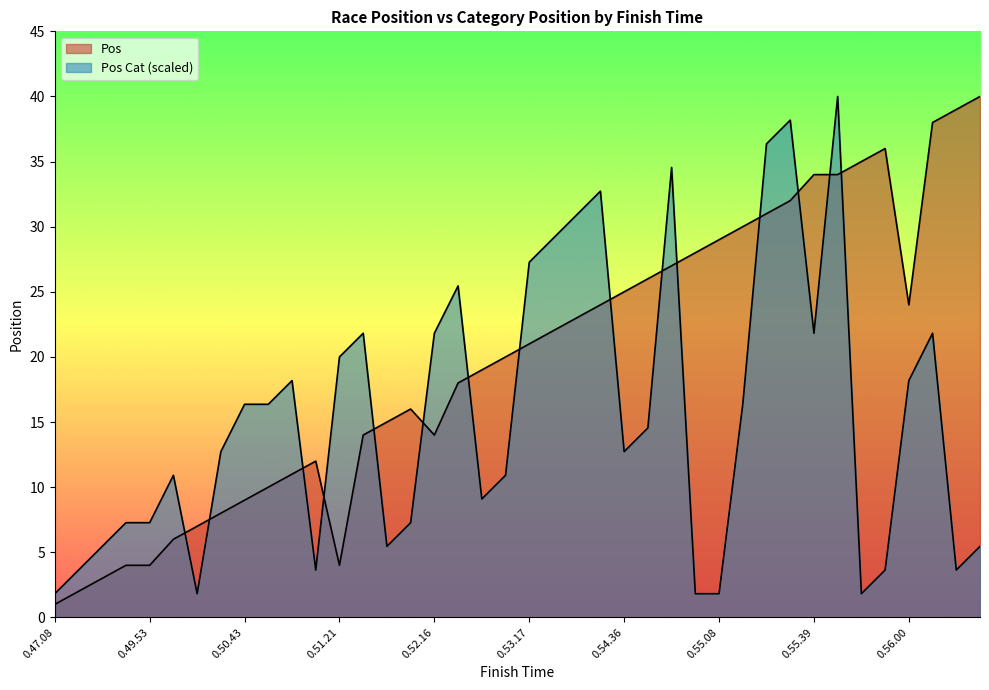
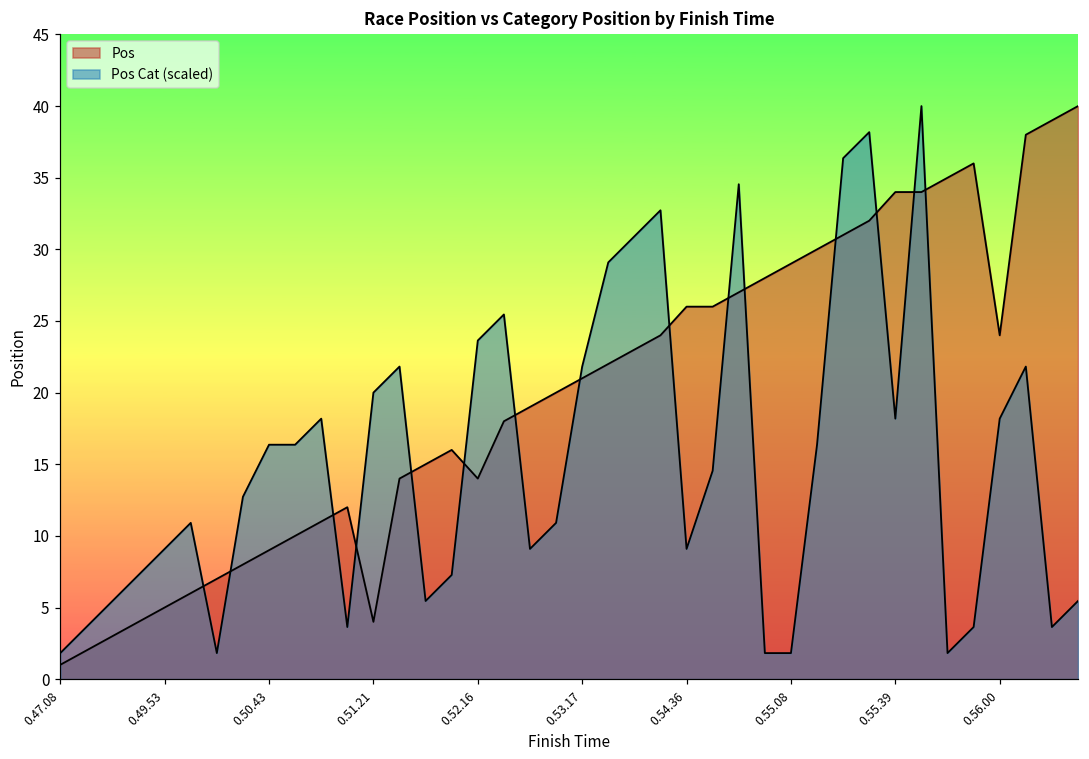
  {
    "Pos": {
      "0.47.08": 1,
-     "0.49.53": 4,
+     "0.49.53": 5,
      "0.50.43": 9,
      "0.51.21": 4,
      "0.52.16": 14,
      "0.53.17": 21,
-     "0.54.36": 25,
+     "0.54.36": 26,
      "0.55.08": 29,
      "0.55.39": 34,
      "0.56.00": 24
    },
    "Pos Cat (scaled)": {
      "0.47.08": 1.8,
-     "0.49.53": 7.3,
+     "0.49.53": 9.1,
      "0.50.43": 16.4,
      "0.51.21": 20.0,
-     "0.52.16": 21.8,
-     "0.53.17": 27.3,
-     "0.54.36": 12.7,
+     "0.52.16": 23.6,
+     "0.53.17": 21.8,
+     "0.54.36": 9.1,
      "0.55.08": 1.8,
-     "0.55.39": 21.8,
+     "0.55.39": 18.2,
      "0.56.00": 18.2
    }
  }
